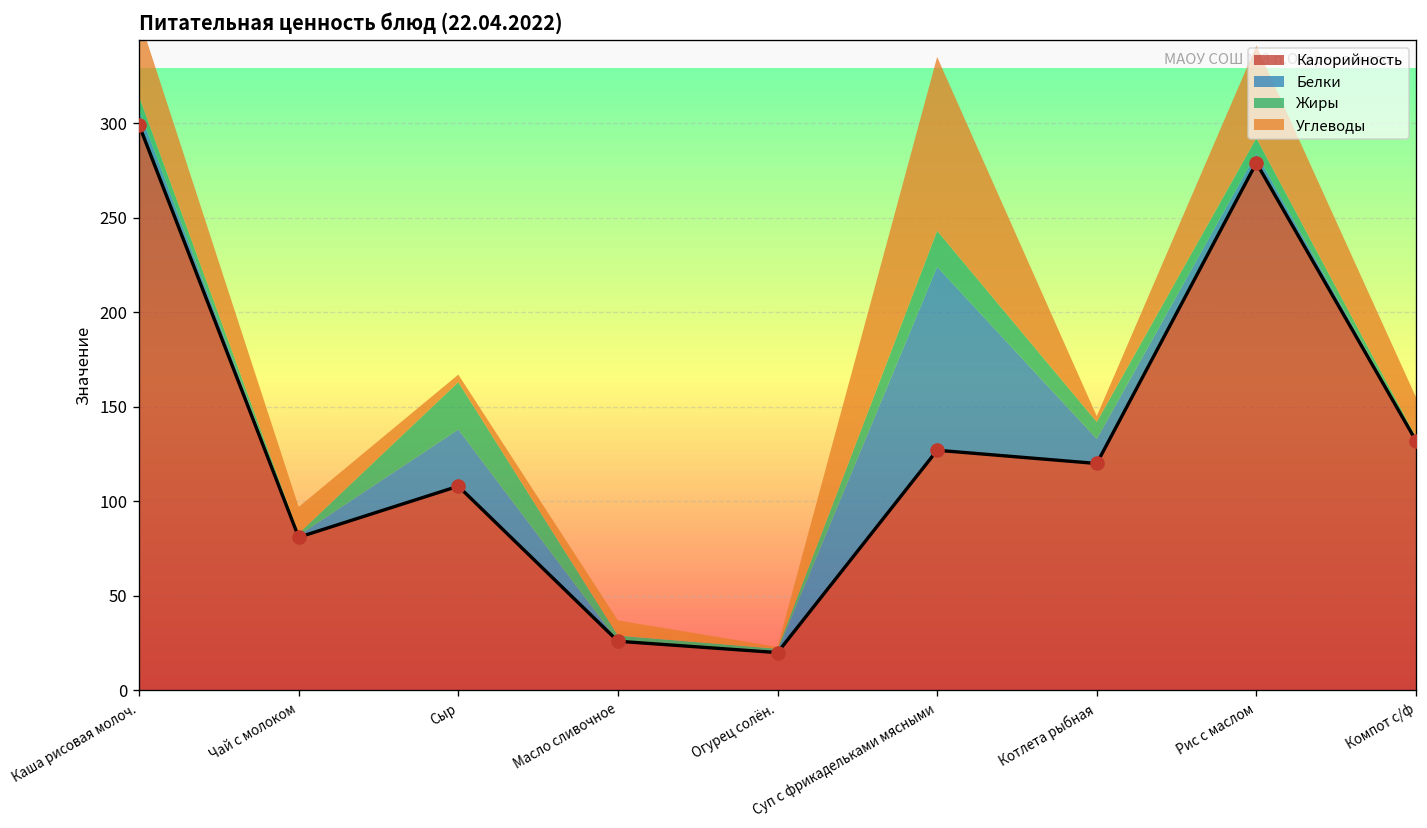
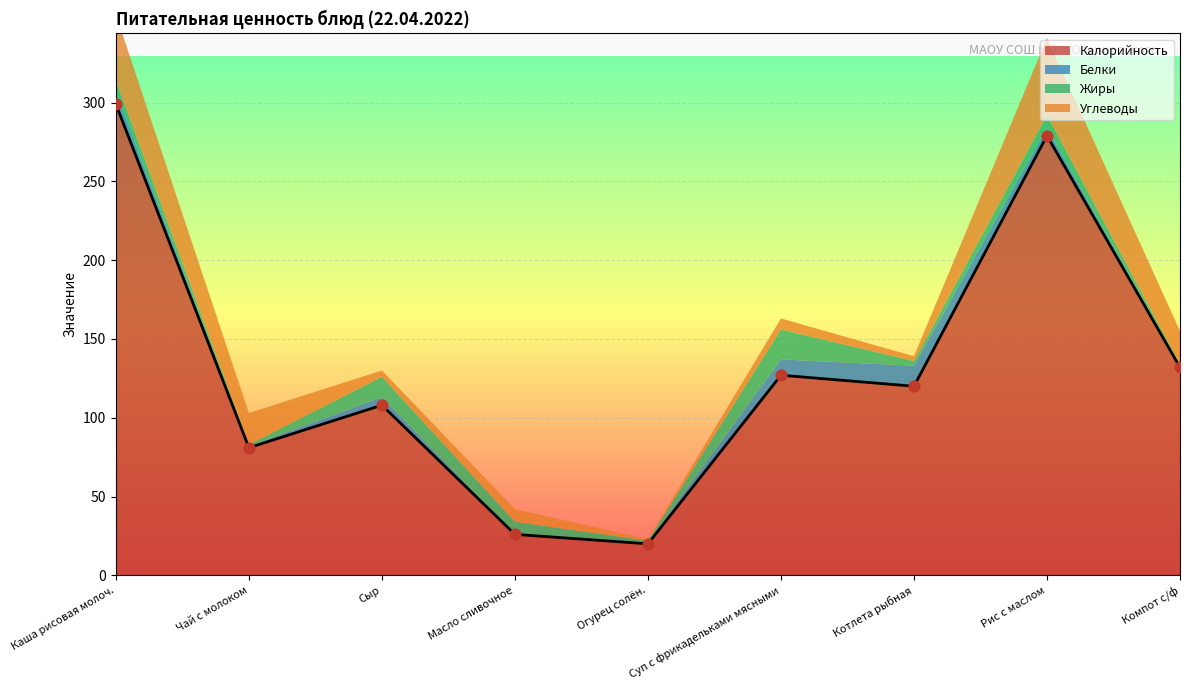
  {
    "Калорийность": {
      "Каша рисовая молоч.": 299,
      "Сыр": 108,
      "Суп с фрикадельками мясными": 127,
      "Котлета рыбная": 120,
      "Рис с маслом": 279
    },
    "Белки": {
      "Каша рисовая молоч.": 8,
-     "Сыр": 30,
-     "Суп с фрикадельками мясными": 97,
+     "Сыр": 5,
+     "Суп с фрикадельками мясными": 10,
      "Котлета рыбная": 13,
      "Рис с маслом": 5
    },
    "Жиры": {
      "Каша рисовая молоч.": 7,
-     "Сыр": 25,
-     "Масло сливочное": 3,
+     "Сыр": 13,
+     "Масло сливочное": 8,
      "Суп с фрикадельками мясными": 19,
-     "Котлета рыбная": 9
+     "Котлета рыбная": 3
    },
    "Углеводы": {
-     "Чай с молоком": 14,
+     "Чай с молоком": 20,
      "Сыр": 4,
      "Масло сливочное": 8,
-     "Суп с фрикадельками мясными": 92,
+     "Суп с фрикадельками мясными": 7,
      "Котлета рыбная": 3,
      "Компот с/ф": 21
    }
  }
